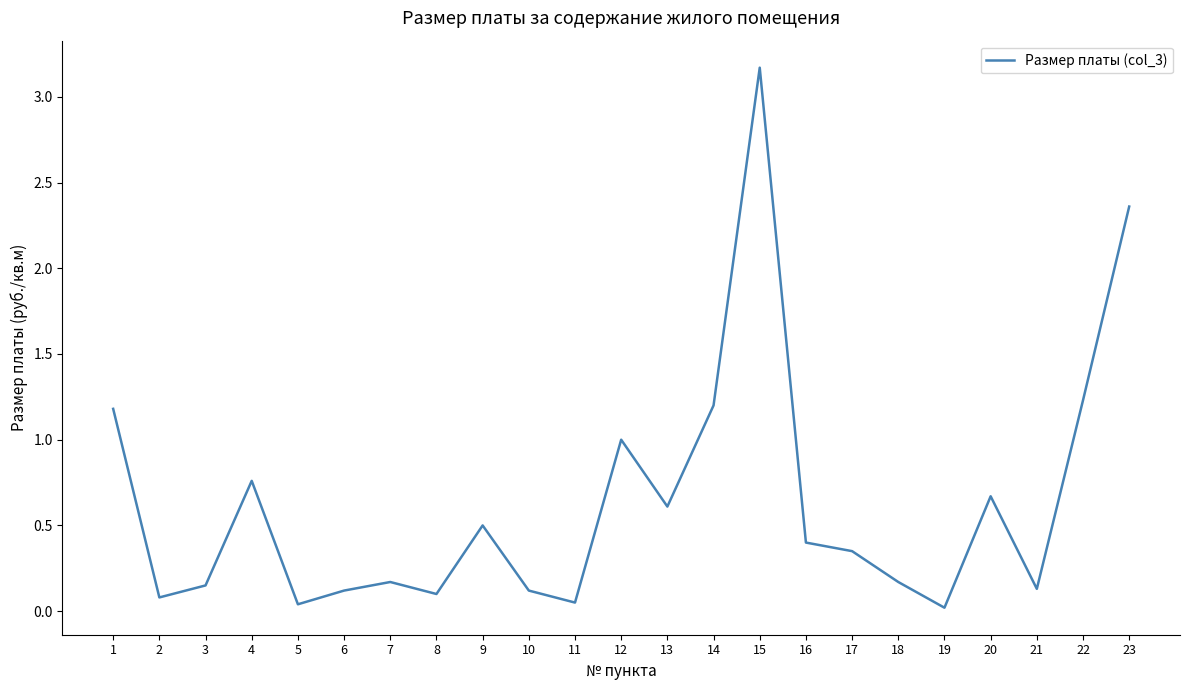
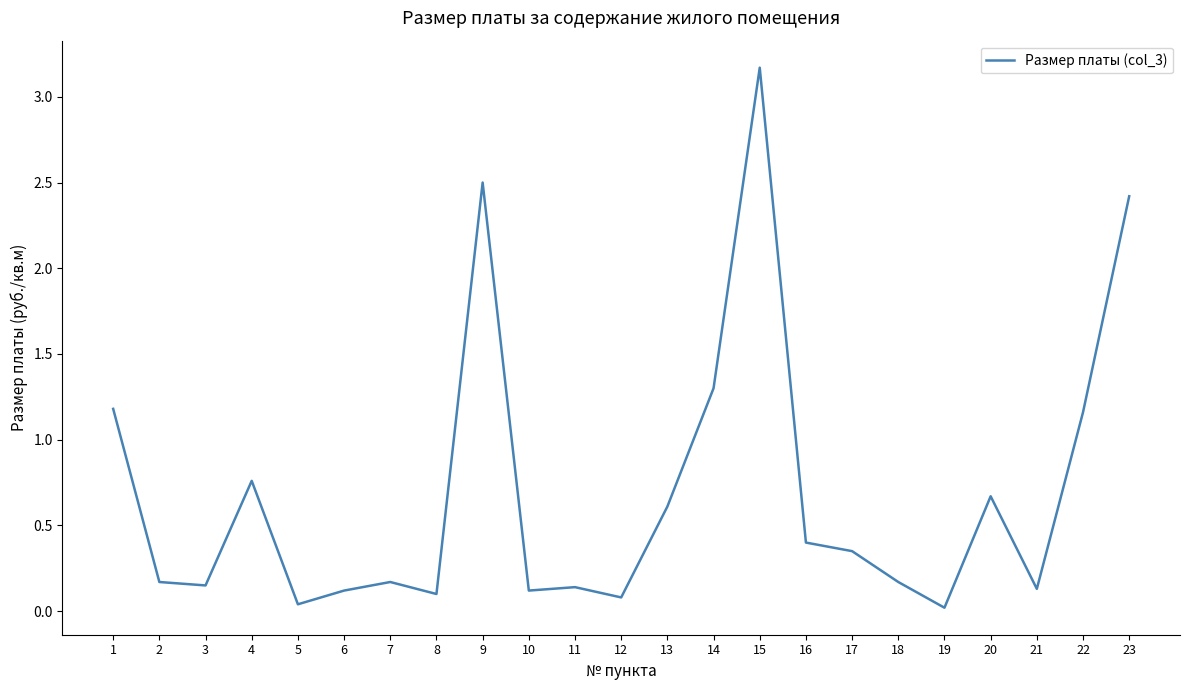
  {
    "1": 1.18,
-   "2": 0.08,
+   "2": 0.17,
    "3": 0.15,
    "4": 0.76,
    "5": 0.04,
    "6": 0.12,
    "7": 0.17,
    "8": 0.10,
-   "9": 0.5,
+   "9": 2.5,
    "10": 0.12,
-   "11": 0.05,
-   "12": 1.00,
+   "11": 0.14,
+   "12": 0.08,
    "13": 0.61,
-   "14": 1.2,
+   "14": 1.3,
    "15": 3.17,
    "16": 0.40,
    "17": 0.35,
    "18": 0.17,
    "19": 0.02,
    "20": 0.67,
    "21": 0.13,
-   "22": 1.23,
-   "23": 2.36
+   "22": 1.16,
+   "23": 2.42
  }
